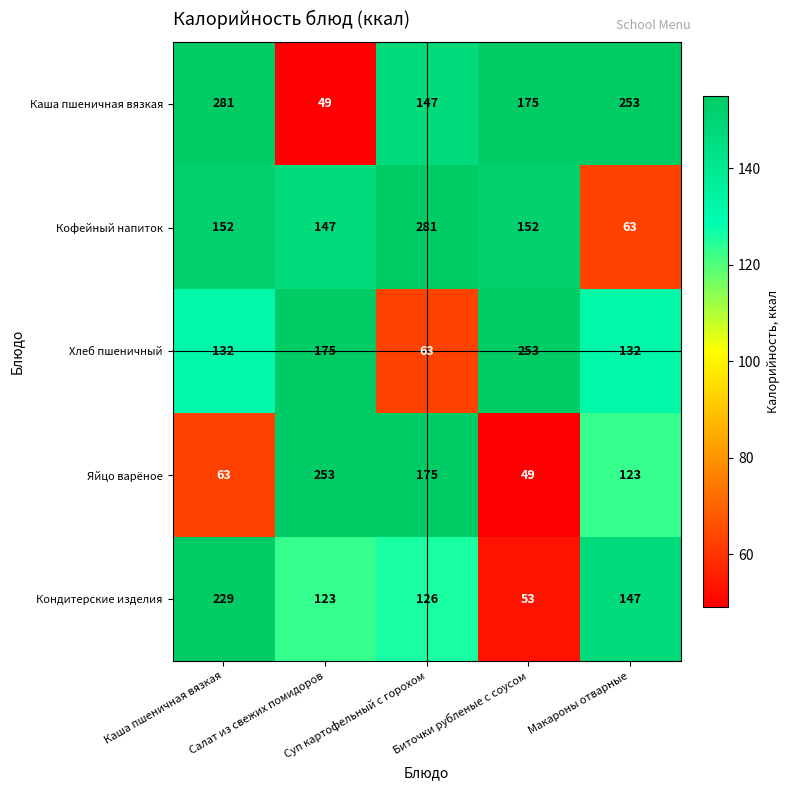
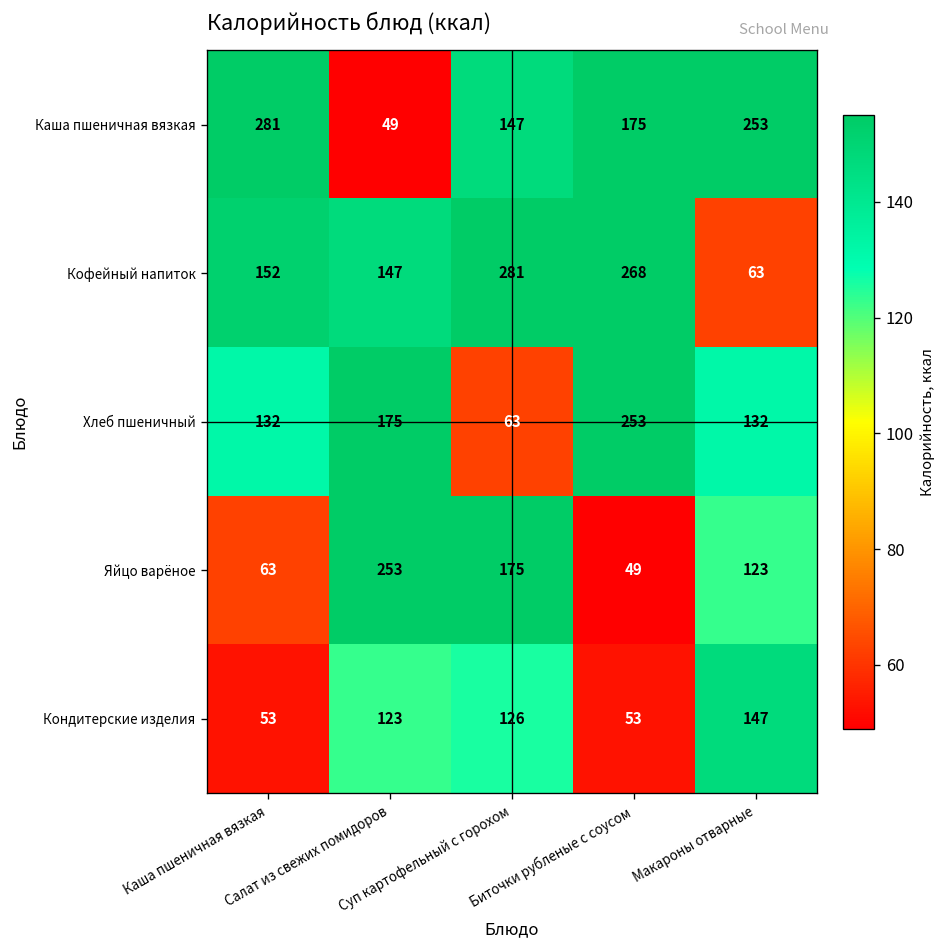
  {
    "Каша пшеничная вязкая": {
      "Каша пшеничная вязкая": 281,
      "Салат из свежих помидоров": 49,
      "Суп картофельный с горохом": 147,
      "Биточки рубленые с соусом": 175,
      "Макароны отварные": 253
    },
    "Кофейный напиток": {
      "Каша пшеничная вязкая": 152,
      "Салат из свежих помидоров": 147,
      "Суп картофельный с горохом": 281,
-     "Биточки рубленые с соусом": 152,
+     "Биточки рубленые с соусом": 268,
      "Макароны отварные": 63
    },
    "Хлеб пшеничный": {
      "Каша пшеничная вязкая": 132,
      "Салат из свежих помидоров": 175,
      "Суп картофельный с горохом": 63,
      "Биточки рубленые с соусом": 253,
      "Макароны отварные": 132
    },
    "Яйцо варёное": {
      "Каша пшеничная вязкая": 63,
      "Салат из свежих помидоров": 253,
      "Суп картофельный с горохом": 175,
      "Биточки рубленые с соусом": 49,
      "Макароны отварные": 123
    },
    "Кондитерские изделия": {
-     "Каша пшеничная вязкая": 229,
+     "Каша пшеничная вязкая": 53,
      "Салат из свежих помидоров": 123,
      "Суп картофельный с горохом": 126,
      "Биточки рубленые с соусом": 53,
      "Макароны отварные": 147
    }
  }
